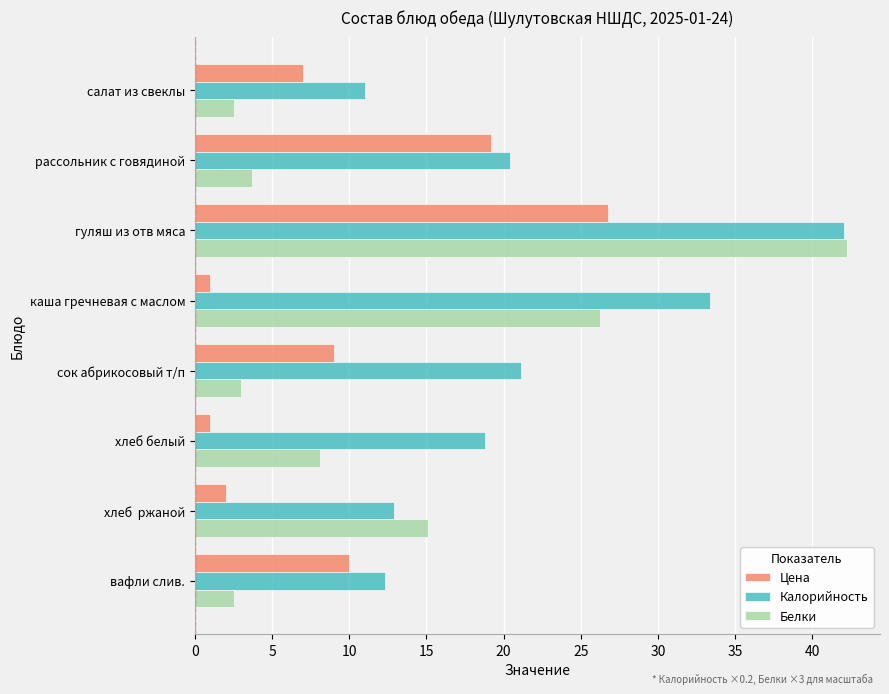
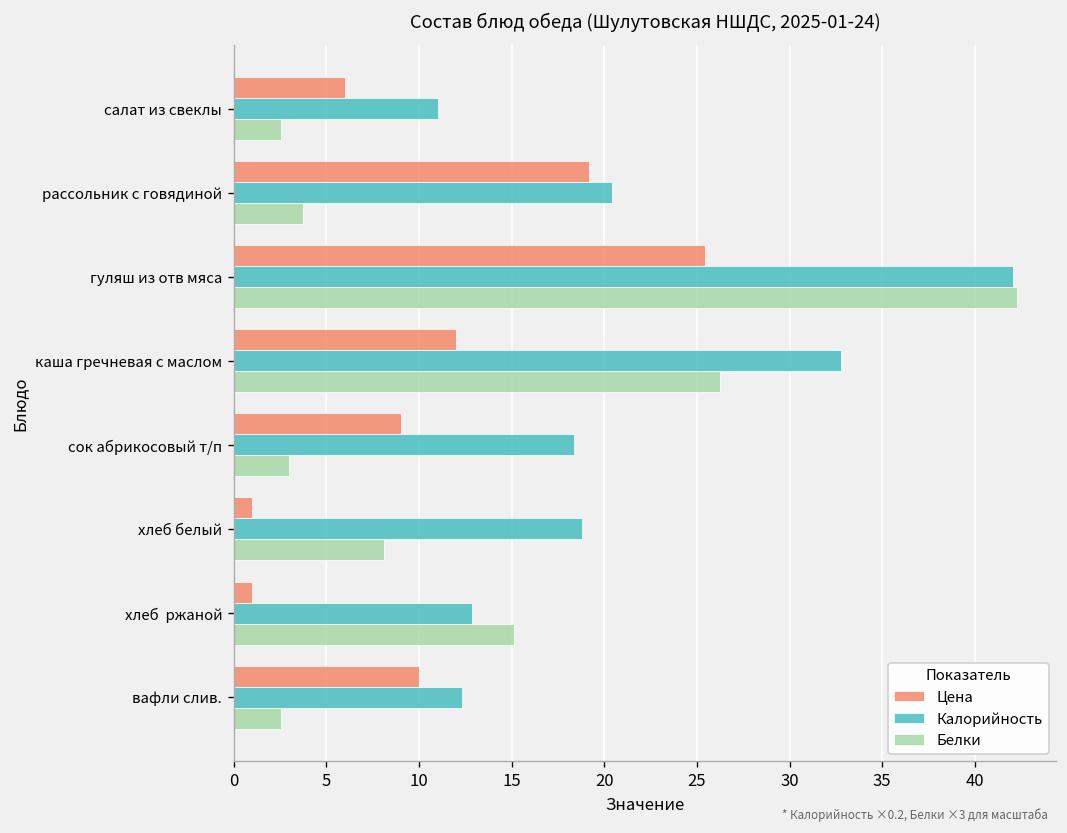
  {
    "Цена": {
-     "салат из свеклы": 7,
+     "салат из свеклы": 6,
      "рассольник с говядиной": 19.2,
-     "гуляш из отв мяса": 26.8,
-     "каша гречневая с маслом": 1,
+     "гуляш из отв мяса": 25.4,
+     "каша гречневая с маслом": 12,
      "сок абрикосовый т/п": 9.0,
      "хлеб белый": 1.0,
-     "хлеб ржаной": 2,
+     "хлеб ржаной": 1,
      "вафли слив.": 10.0
    },
    "Калорийность": {
      "салат из свеклы": 11.0,
      "рассольник с говядиной": 20.4,
      "гуляш из отв мяса": 42.1,
-     "каша гречневая с маслом": 33.4,
-     "сок абрикосовый т/п": 21.1,
+     "каша гречневая с маслом": 32.8,
+     "сок абрикосовый т/п": 18.4,
      "хлеб белый": 18.8,
      "хлеб ржаной": 12.9,
      "вафли слив.": 12.3
    },
    "Белки": {
      "салат из свеклы": 2.5,
      "рассольник с говядиной": 3.7,
      "гуляш из отв мяса": 42.3,
      "каша гречневая с маслом": 26.2,
      "сок абрикосовый т/п": 3.0,
      "хлеб белый": 8.1,
      "хлеб ржаной": 15.1,
      "вафли слив.": 2.5
    }
  }
